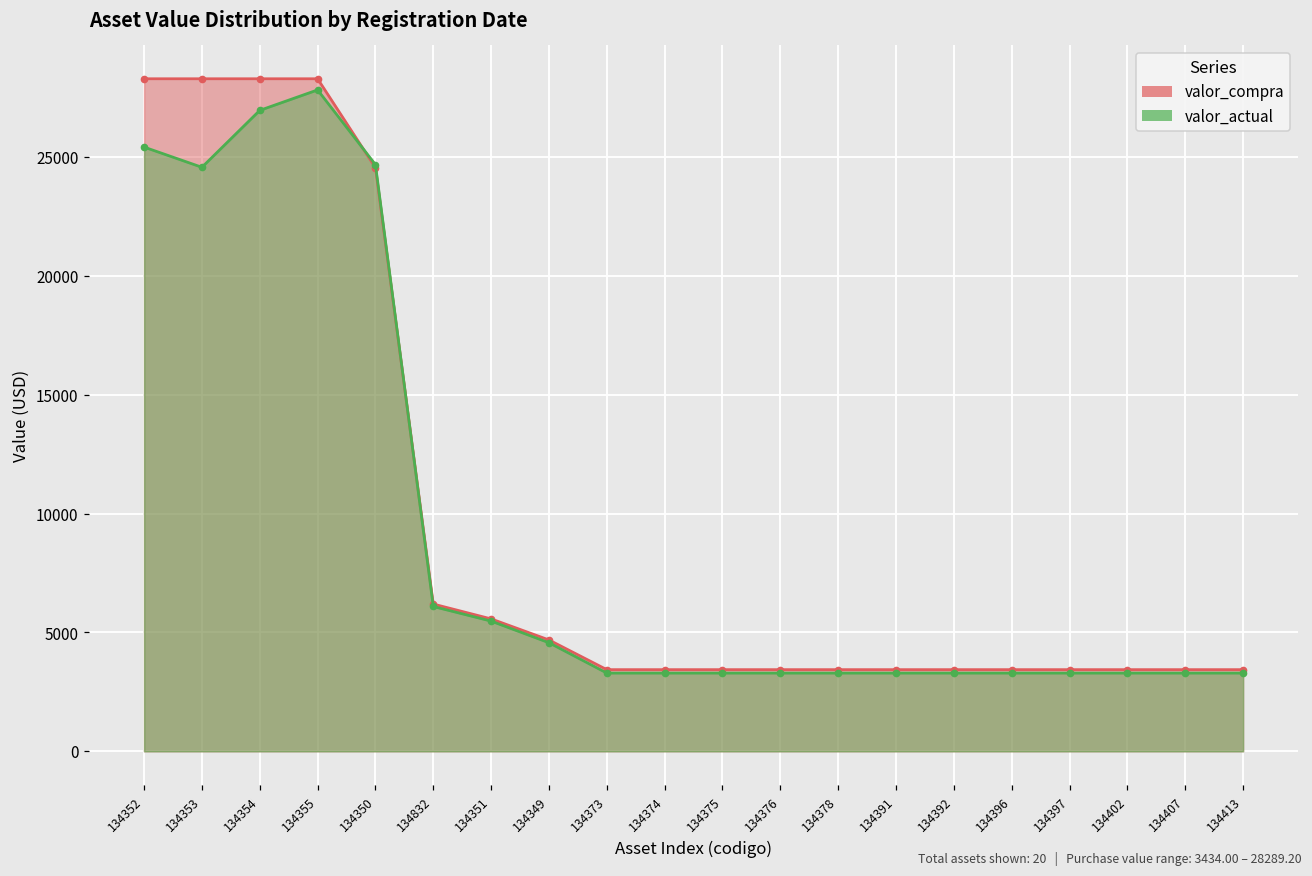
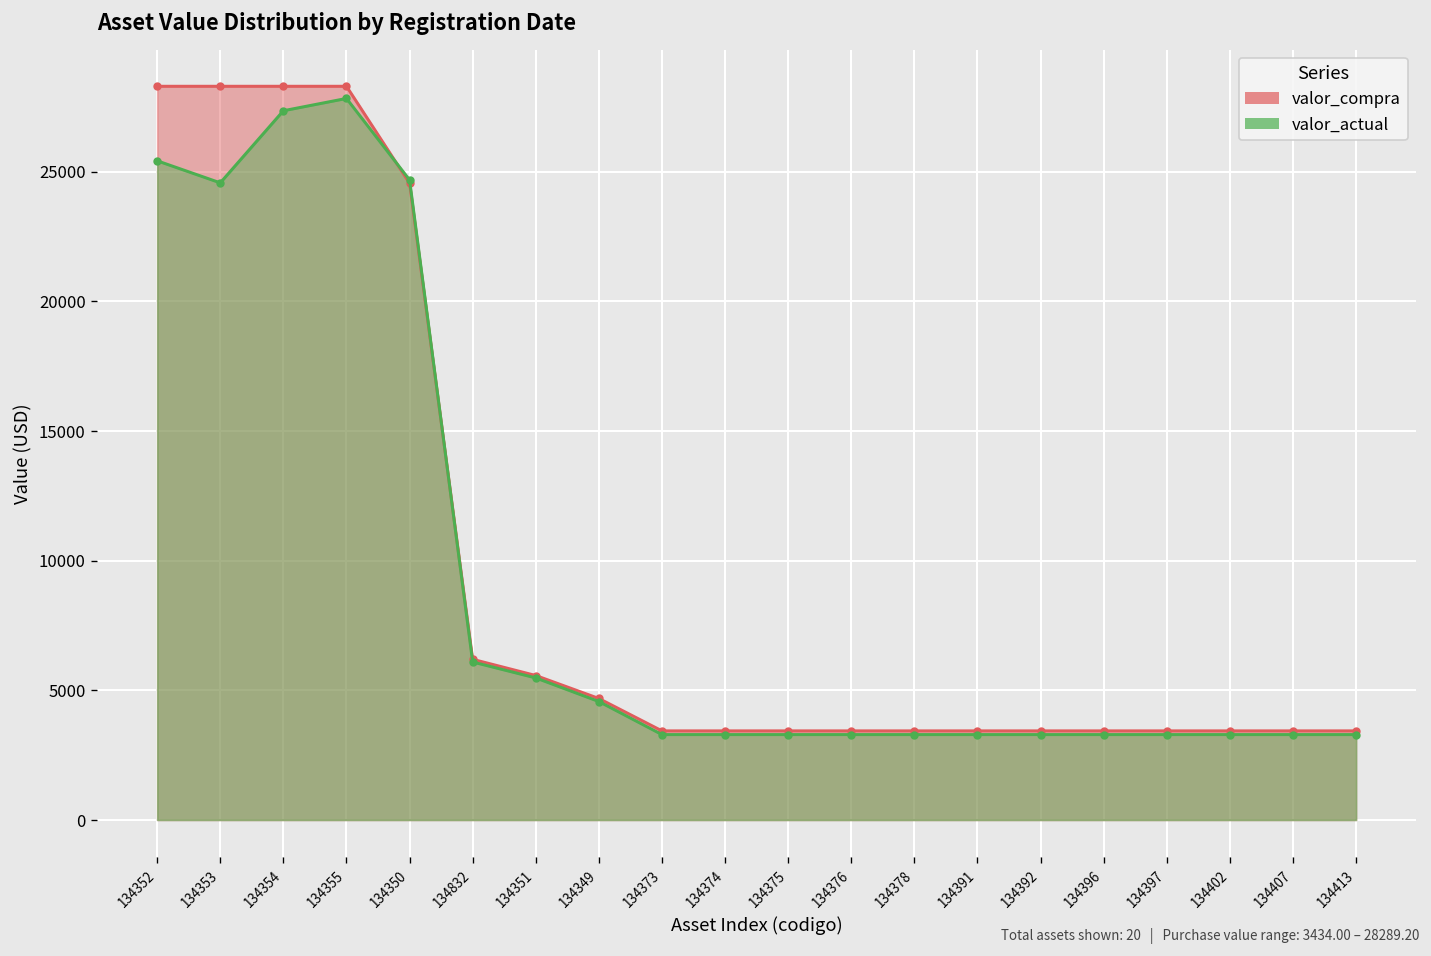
  {
    "valor_compra": {
      "134352": 28300,
      "134353": 28300,
      "134354": 28300,
      "134355": 28300,
      "134350": 24500,
      "134373": 3400,
      "134374": 3400,
      "134375": 3400,
      "134376": 3400,
      "134378": 3400,
      "134391": 3400,
      "134392": 3400,
      "134396": 3400,
      "134397": 3400,
      "134402": 3400,
      "134407": 3400,
      "134413": 3400
    },
    "valor_actual": {
      "134352": 25400,
      "134353": 24600,
-     "134354": 27000,
+     "134354": 27300,
      "134355": 27800,
      "134350": 24700,
      "134373": 3300,
      "134374": 3300,
      "134375": 3300,
      "134376": 3300,
      "134378": 3300,
      "134391": 3300,
      "134392": 3300,
      "134396": 3300,
      "134397": 3300,
      "134402": 3300,
      "134407": 3300,
      "134413": 3300
    }
  }
